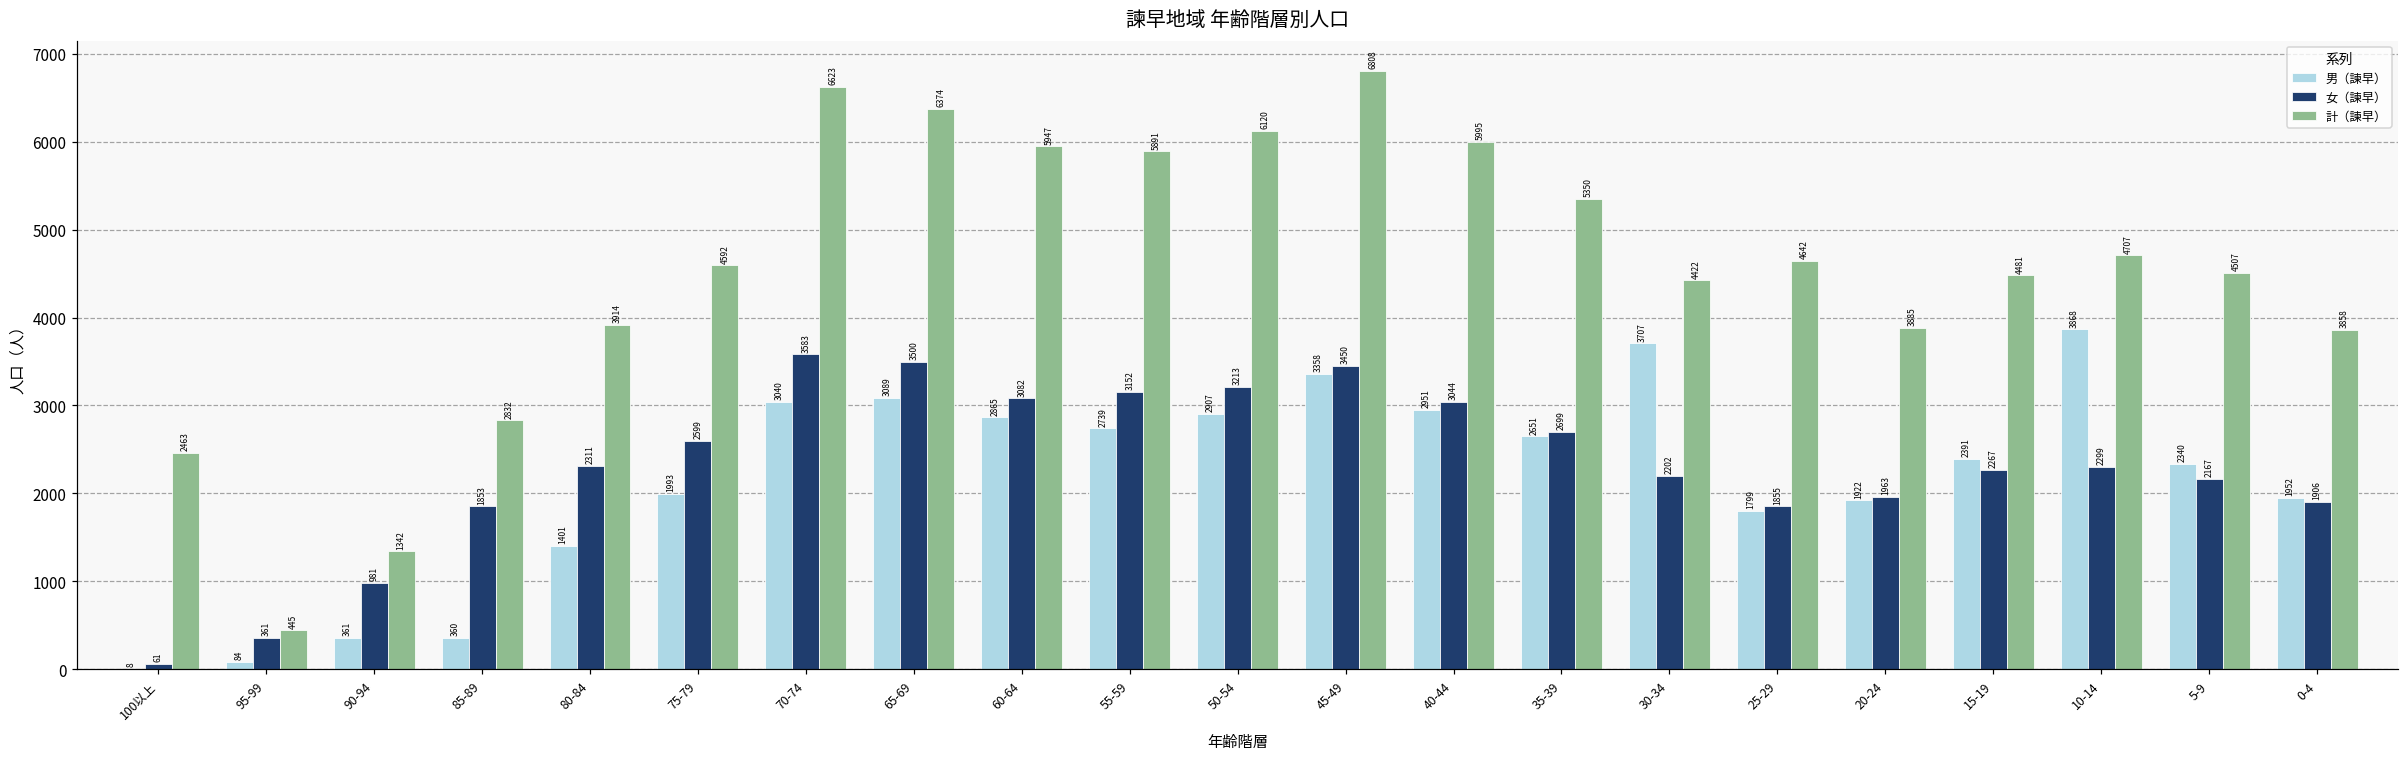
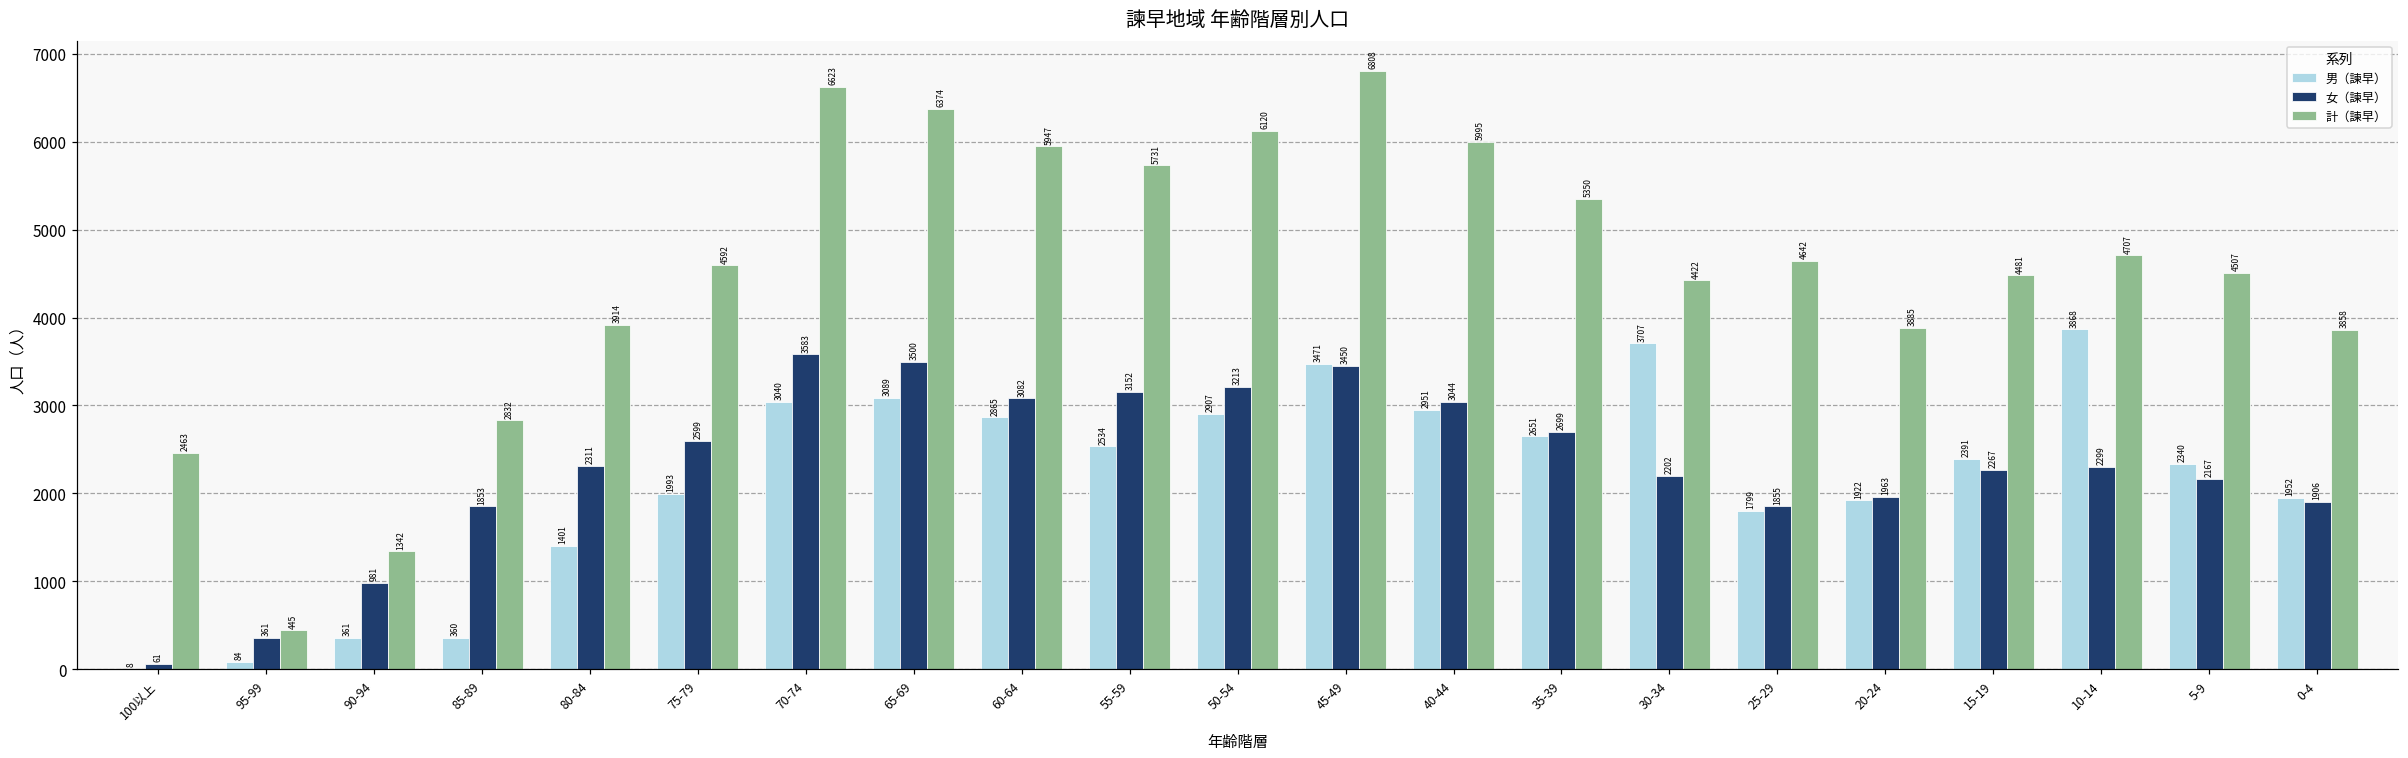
  {
    "男（諫早）": {
      "100以上": 8,
      "95-99": 84,
      "90-94": 361,
      "85-89": 360,
      "80-84": 1401,
      "75-79": 1993,
      "70-74": 3040,
      "65-69": 3089,
      "60-64": 2865,
-     "55-59": 2739,
+     "55-59": 2534,
      "50-54": 2907,
-     "45-49": 3358,
+     "45-49": 3471,
      "40-44": 2951,
      "35-39": 2651,
      "30-34": 3707,
      "25-29": 1799,
      "20-24": 1922,
      "15-19": 2391,
      "10-14": 3868,
      "5-9": 2340,
      "0-4": 1952
    },
    "女（諫早）": {
      "100以上": 61,
      "95-99": 361,
      "90-94": 981,
      "85-89": 1853,
      "80-84": 2311,
      "75-79": 2599,
      "70-74": 3583,
      "65-69": 3500,
      "60-64": 3082,
      "55-59": 3152,
      "50-54": 3213,
      "45-49": 3450,
      "40-44": 3044,
      "35-39": 2699,
      "30-34": 2202,
      "25-29": 1855,
      "20-24": 1963,
      "15-19": 2267,
      "10-14": 2299,
      "5-9": 2167,
      "0-4": 1906
    },
    "計（諫早）": {
      "100以上": 2463,
      "95-99": 445,
      "90-94": 1342,
      "85-89": 2832,
      "80-84": 3914,
      "75-79": 4592,
      "70-74": 6623,
      "65-69": 6374,
      "60-64": 5947,
-     "55-59": 5891,
+     "55-59": 5731,
      "50-54": 6120,
      "45-49": 6808,
      "40-44": 5995,
      "35-39": 5350,
      "30-34": 4422,
      "25-29": 4642,
      "20-24": 3885,
      "15-19": 4481,
      "10-14": 4707,
      "5-9": 4507,
      "0-4": 3858
    }
  }
